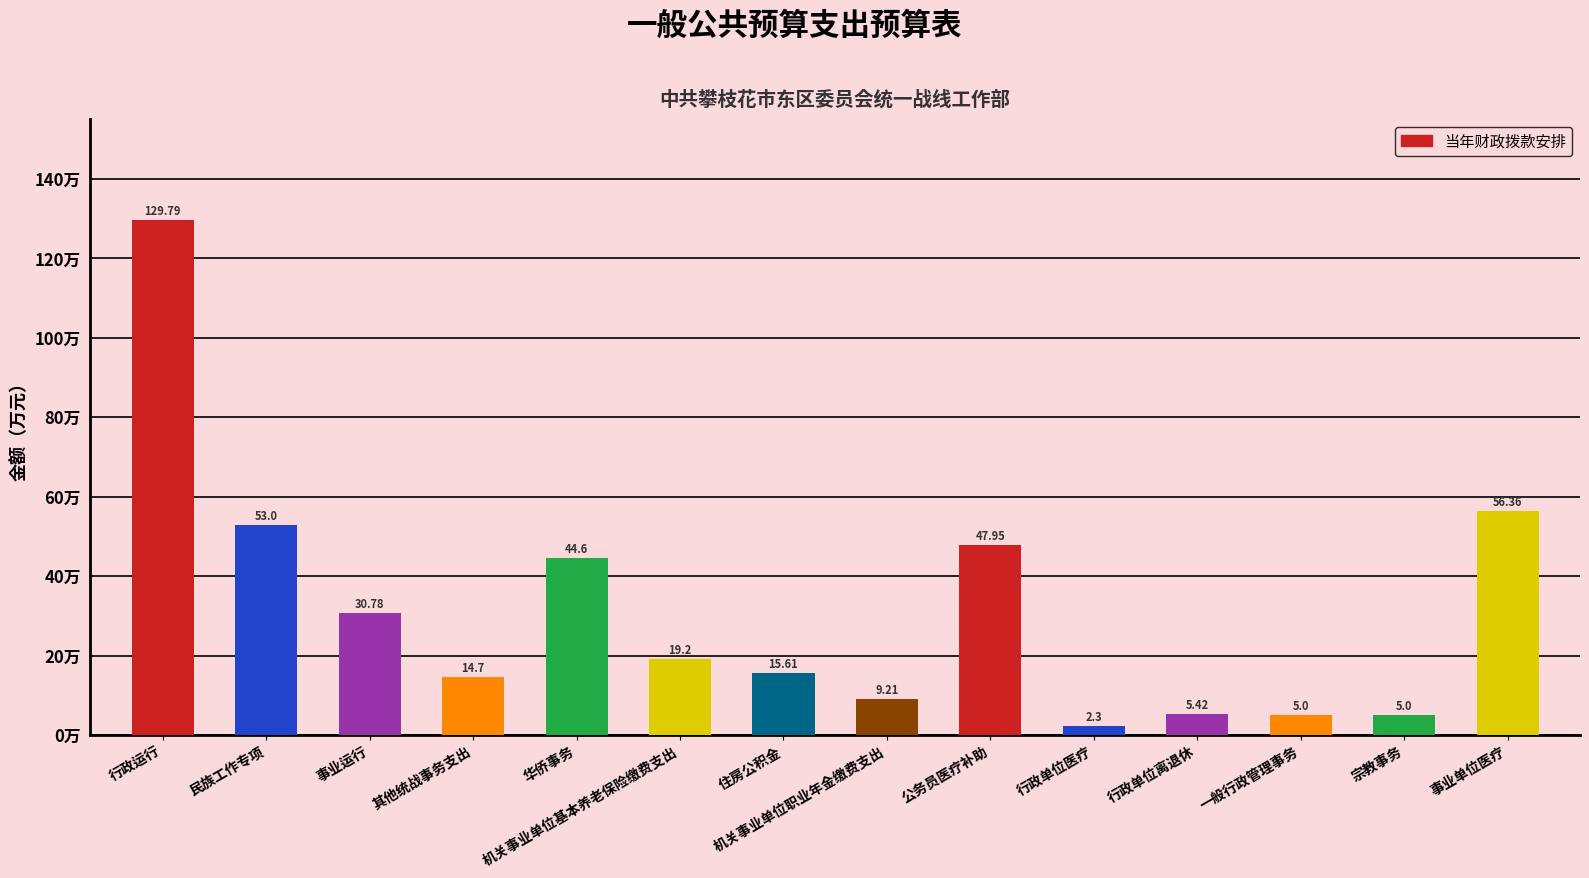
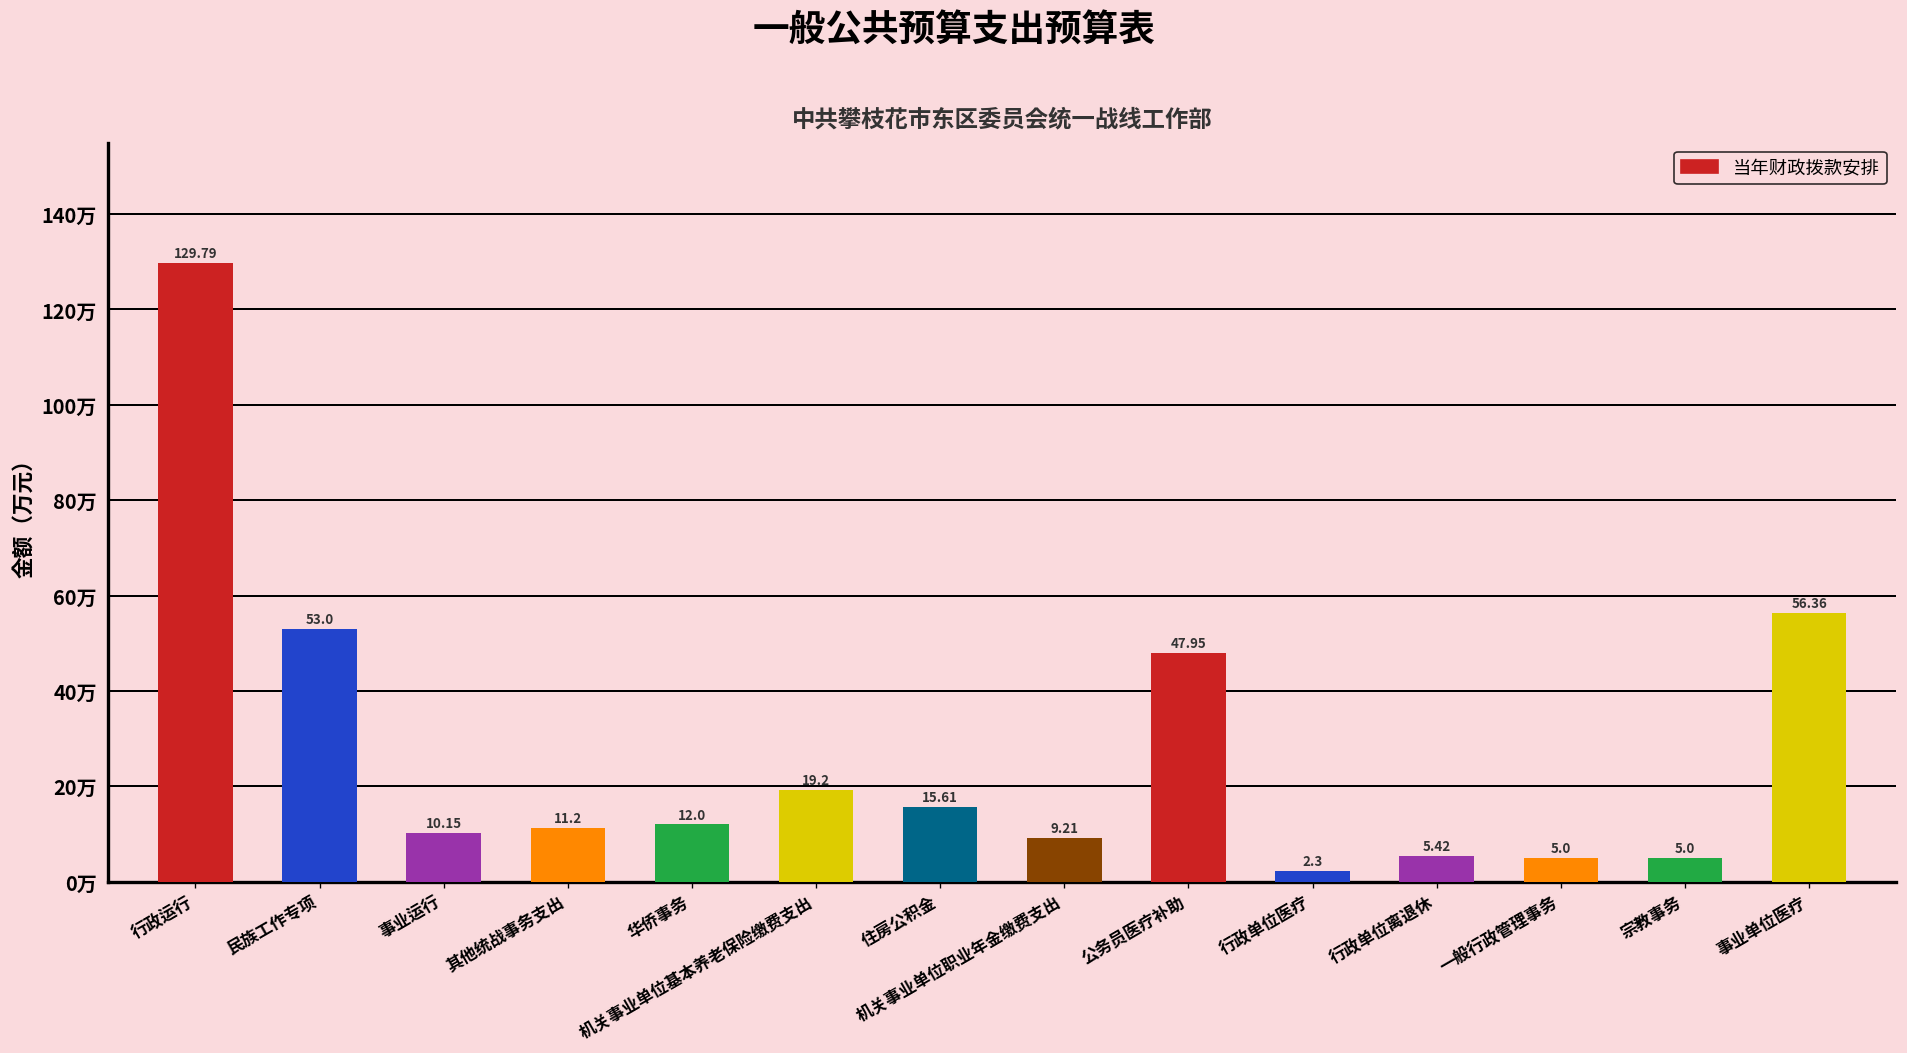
  {
    "行政运行": 129.79,
    "民族工作专项": 53.0,
-   "事业运行": 30.78,
-   "其他统战事务支出": 14.7,
-   "华侨事务": 44.6,
+   "事业运行": 10.15,
+   "其他统战事务支出": 11.2,
+   "华侨事务": 12.0,
    "机关事业单位基本养老保险缴费支出": 19.2,
    "住房公积金": 15.61,
    "机关事业单位职业年金缴费支出": 9.21,
    "公务员医疗补助": 47.95,
    "行政单位医疗": 2.3,
    "行政单位离退休": 5.42,
    "一般行政管理事务": 5.0,
    "宗教事务": 5.0,
    "事业单位医疗": 56.36
  }
